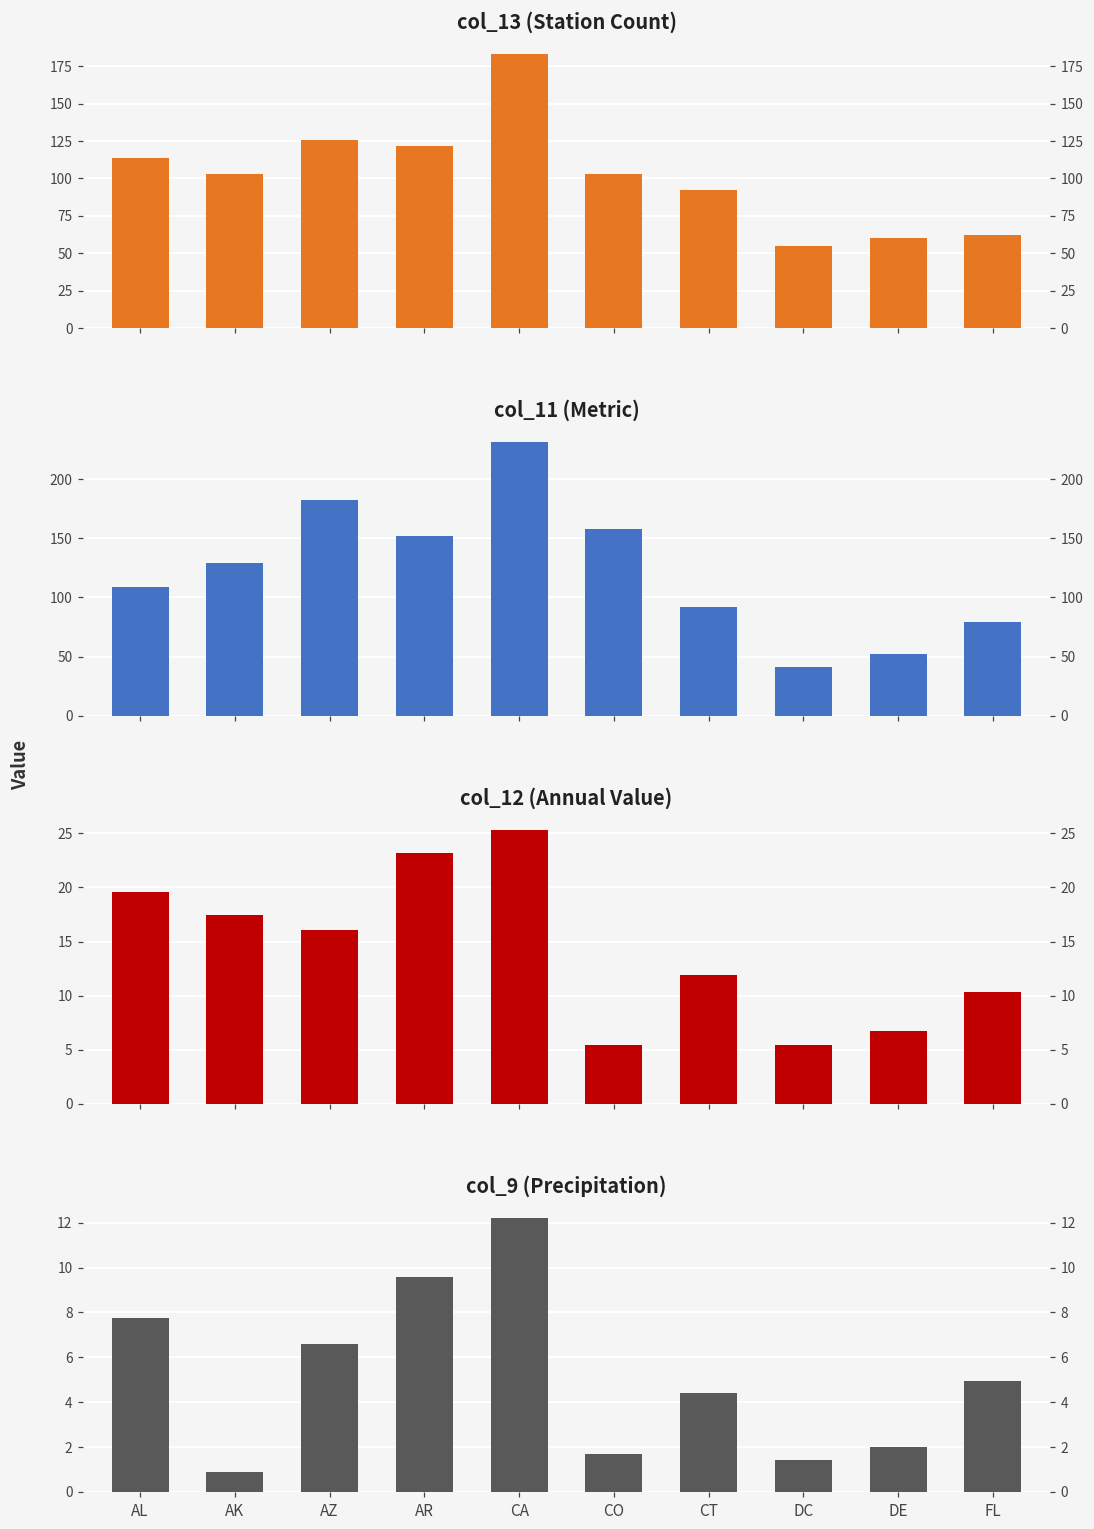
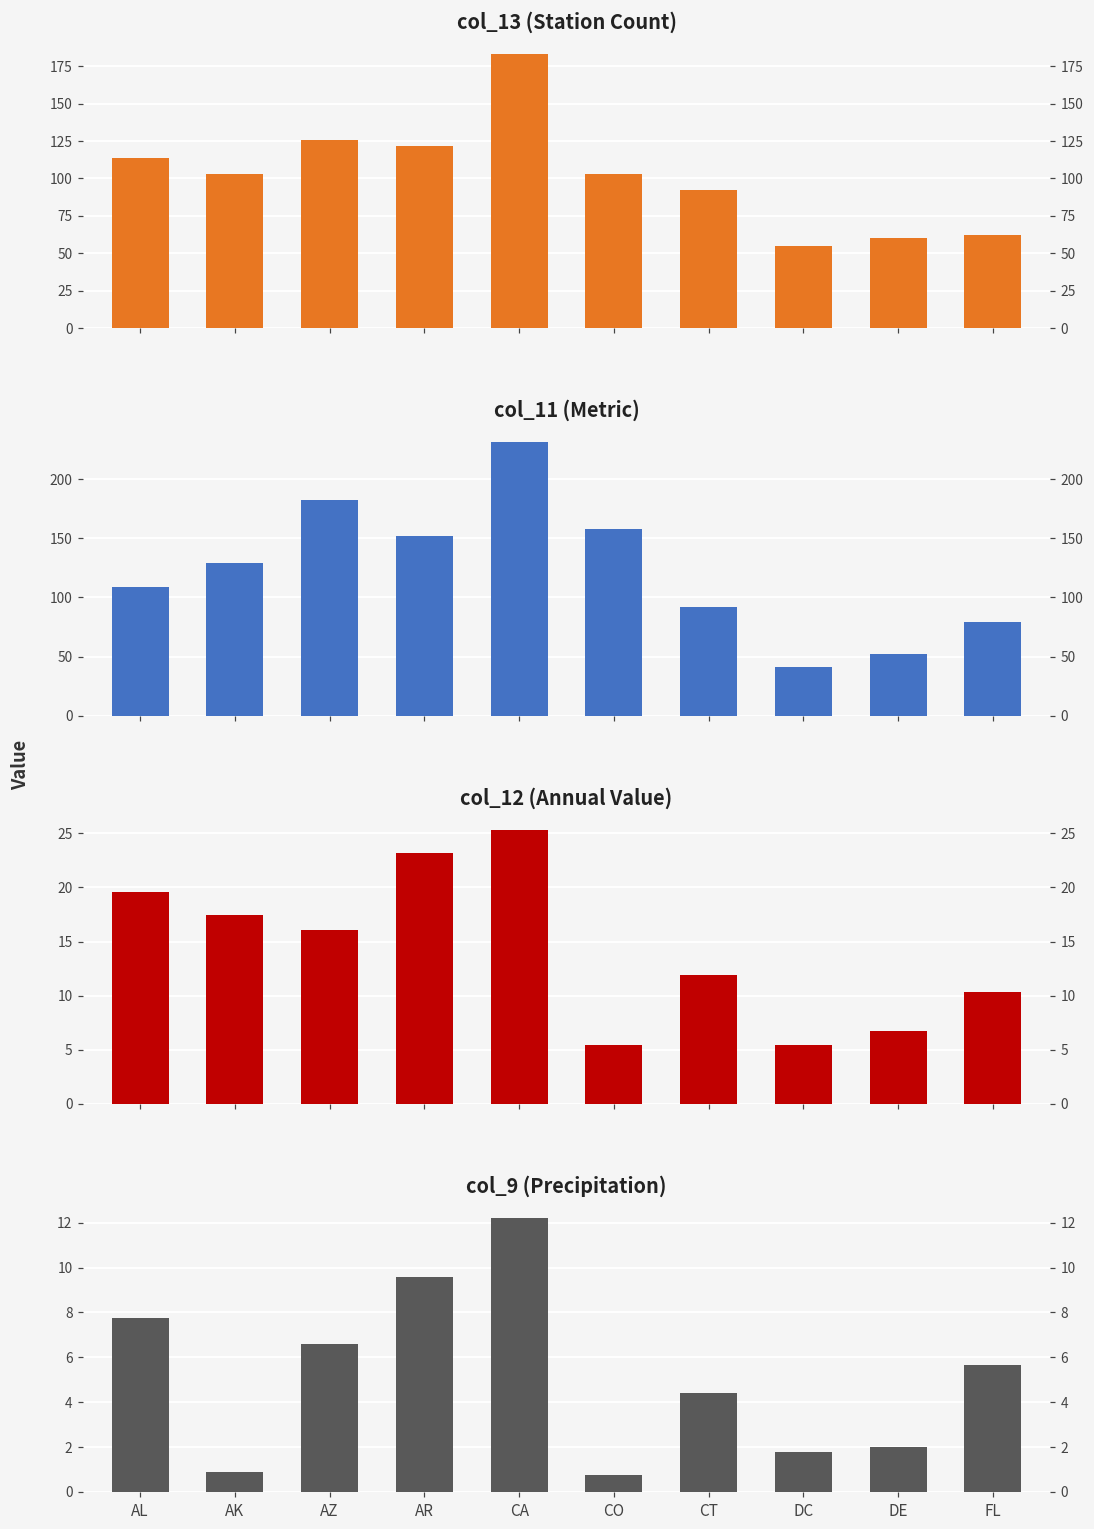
  {
    "col_9 (Precipitation)": {
      "AL": 7.8,
      "AK": 0.9,
      "AZ": 6.6,
      "AR": 9.6,
      "CA": 12.2,
-     "CO": 1.7,
+     "CO": 0.8,
      "CT": 4.4,
-     "DC": 1.4,
+     "DC": 1.8,
      "DE": 2.0,
-     "FL": 5.0
+     "FL": 5.6
    }
  }
